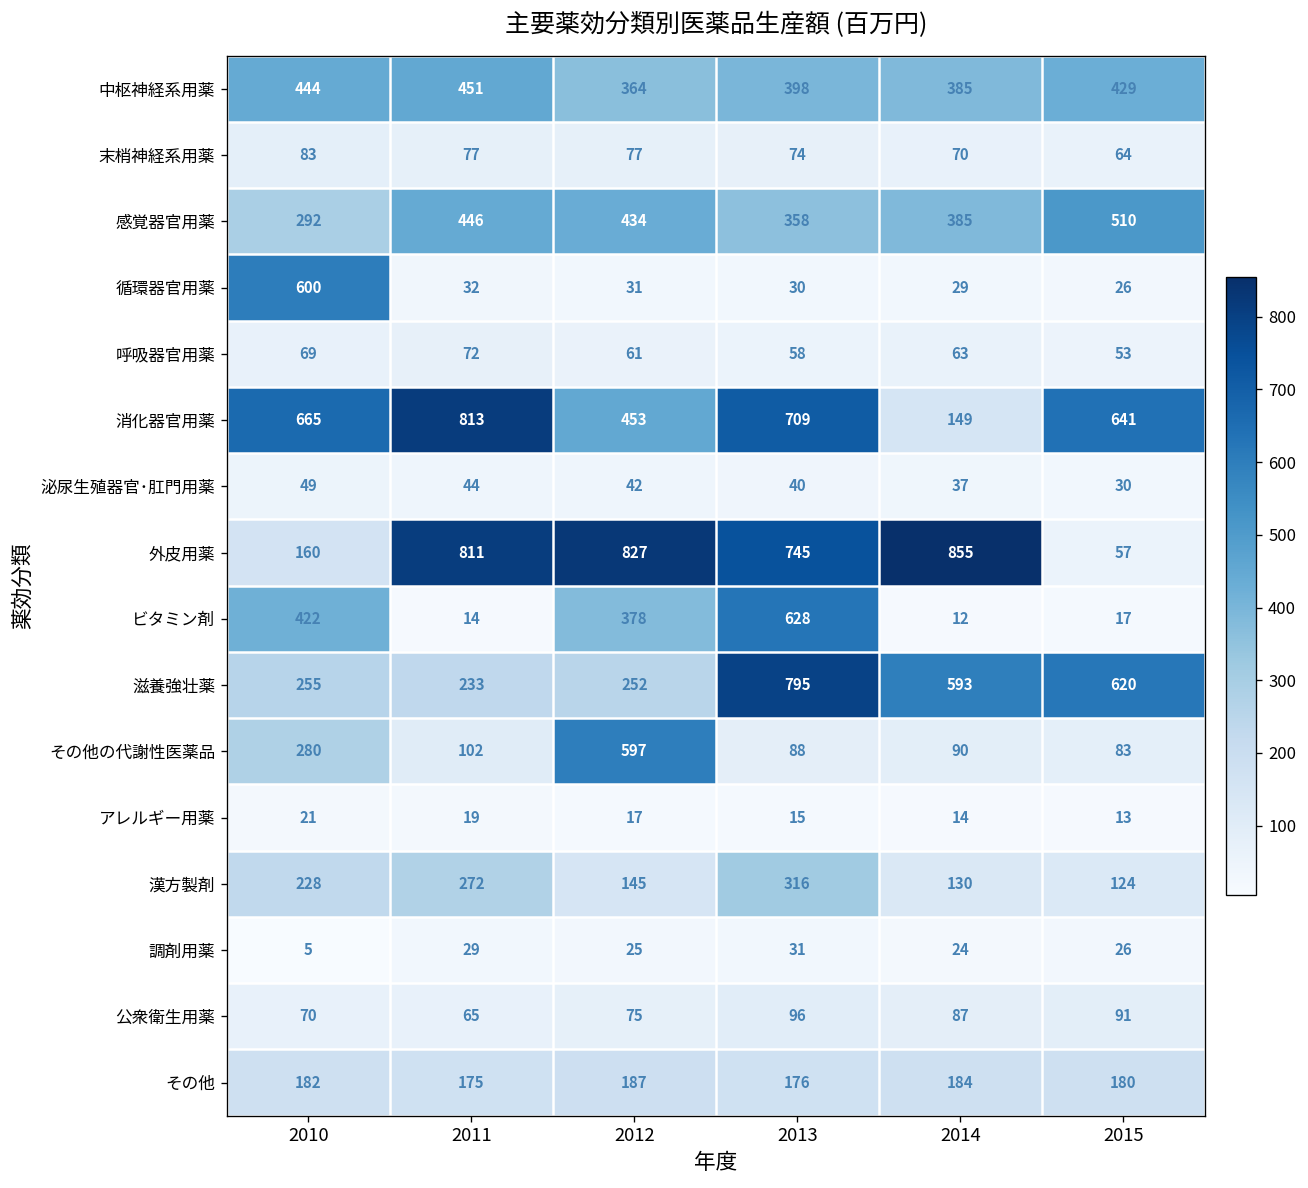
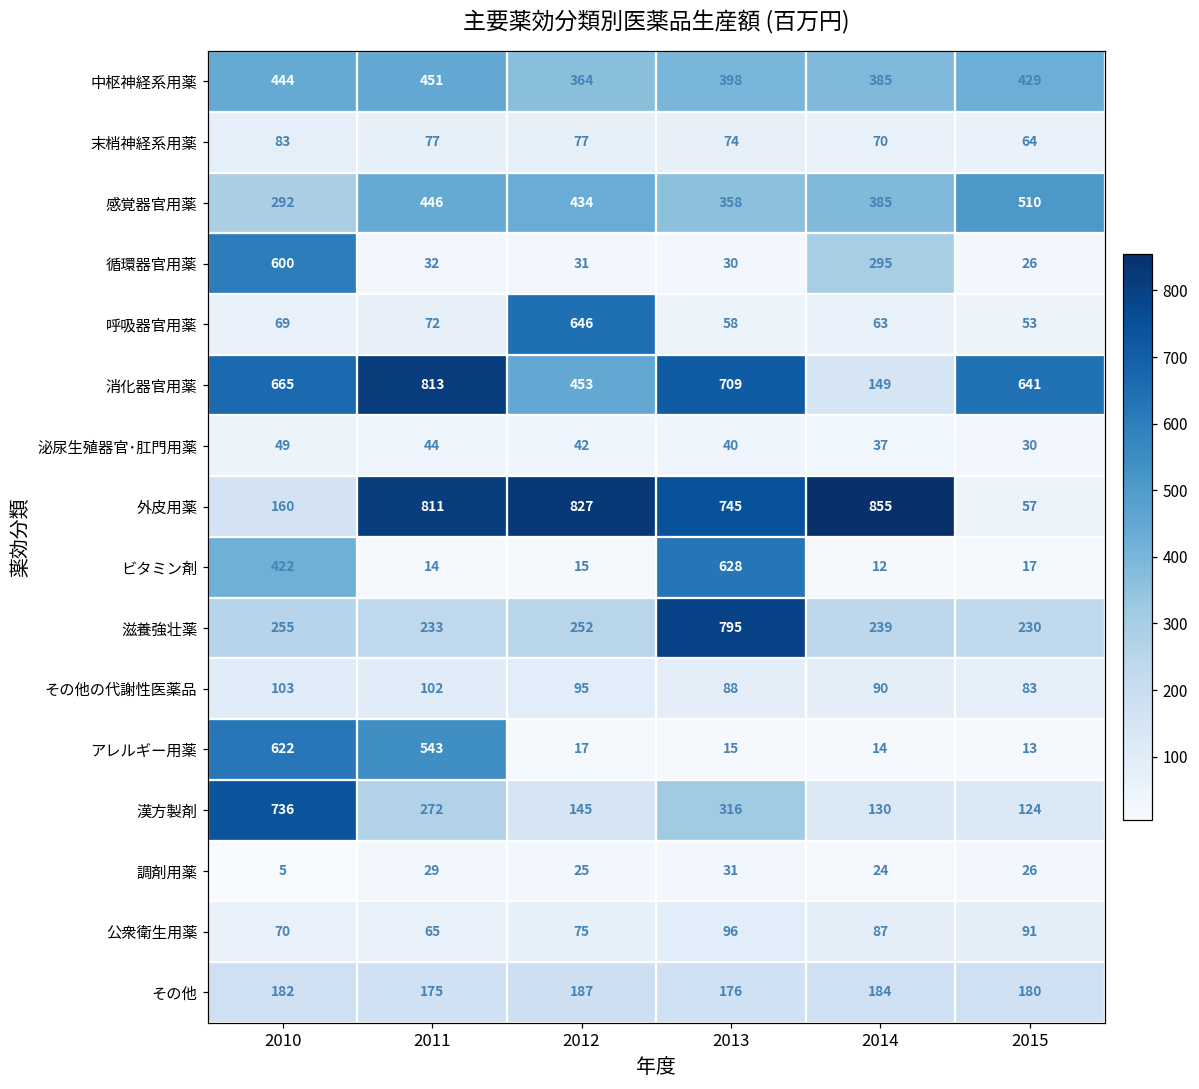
  {
    "中枢神経系用薬": {
      "2010": 444,
      "2011": 451,
      "2012": 364,
      "2013": 398,
      "2014": 385
    },
    "末梢神経系用薬": {
      "2010": 83,
      "2011": 77,
      "2012": 77,
      "2013": 74,
      "2014": 70,
      "2015": 64
    },
    "感覚器官用薬": {
      "2010": 292,
      "2011": 446,
      "2012": 434,
      "2013": 358,
      "2014": 385,
      "2015": 510
    },
    "循環器官用薬": {
      "2010": 600,
      "2011": 32,
      "2012": 31,
      "2013": 30,
-     "2014": 29,
+     "2014": 295,
      "2015": 26
    },
    "呼吸器官用薬": {
      "2010": 69,
      "2011": 72,
-     "2012": 61,
+     "2012": 646,
      "2013": 58,
      "2014": 63,
      "2015": 53
    },
    "消化器官用薬": {
      "2010": 665,
      "2011": 813,
      "2012": 453,
      "2013": 709,
      "2014": 149,
      "2015": 641
    },
    "泌尿生殖器官･肛門用薬": {
      "2010": 49,
      "2011": 44,
      "2012": 42,
      "2013": 40,
      "2014": 37,
      "2015": 30
    },
    "外皮用薬": {
      "2010": 160,
      "2011": 811,
      "2012": 827,
      "2013": 745,
      "2014": 855,
      "2015": 57
    },
    "ビタミン剤": {
      "2011": 14,
-     "2012": 378,
+     "2012": 15,
      "2013": 628,
      "2014": 12,
      "2015": 17
    },
    "滋養強壮薬": {
      "2010": 255,
      "2011": 233,
      "2012": 252,
      "2013": 795,
-     "2014": 593,
-     "2015": 620
+     "2014": 239,
+     "2015": 230
    },
    "その他の代謝性医薬品": {
-     "2010": 280,
+     "2010": 103,
      "2011": 102,
-     "2012": 597,
+     "2012": 95,
      "2013": 88,
      "2014": 90,
      "2015": 83
    },
    "アレルギー用薬": {
-     "2010": 21,
-     "2011": 19,
+     "2010": 622,
+     "2011": 543,
      "2012": 17,
      "2013": 15,
      "2014": 14,
      "2015": 13
    },
    "漢方製剤": {
-     "2010": 228,
+     "2010": 736,
      "2011": 272,
      "2012": 145,
      "2013": 316,
      "2014": 130,
      "2015": 124
    },
    "調剤用薬": {
      "2010": 5,
      "2011": 29,
      "2012": 25,
      "2013": 31,
      "2014": 24,
      "2015": 26
    },
    "公衆衛生用薬": {
      "2010": 70,
      "2011": 65,
      "2012": 75,
      "2013": 96,
      "2014": 87,
      "2015": 91
    },
    "その他": {
      "2010": 182,
      "2011": 175,
      "2012": 187,
      "2013": 176,
      "2014": 184,
      "2015": 180
    }
  }
